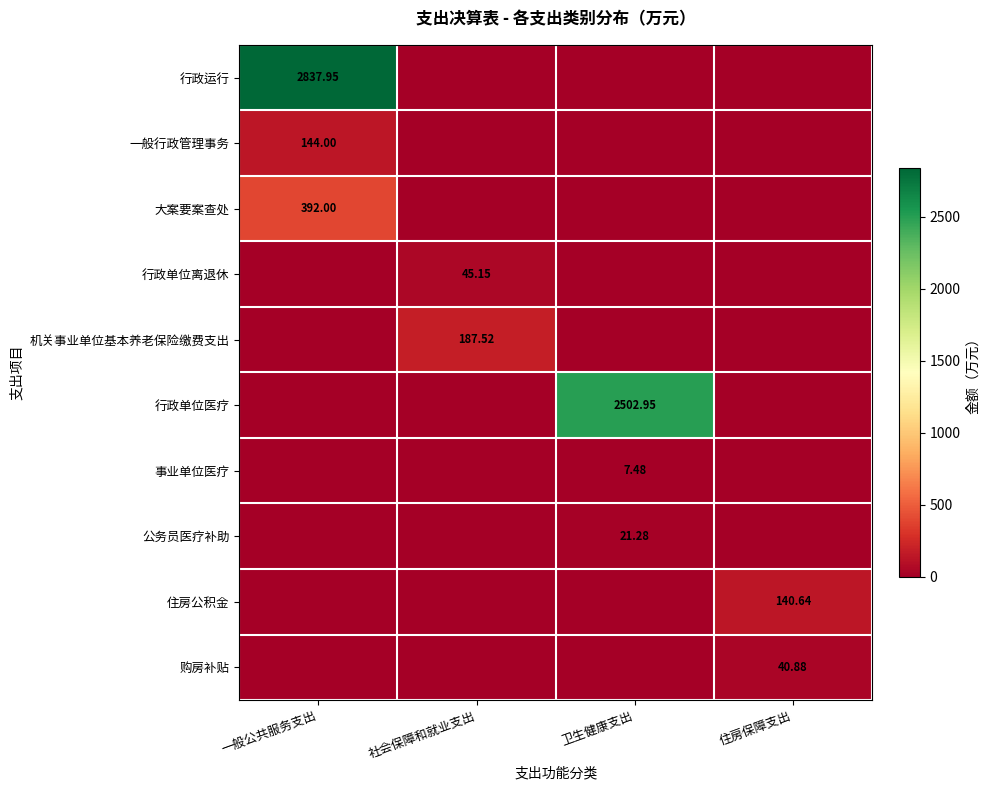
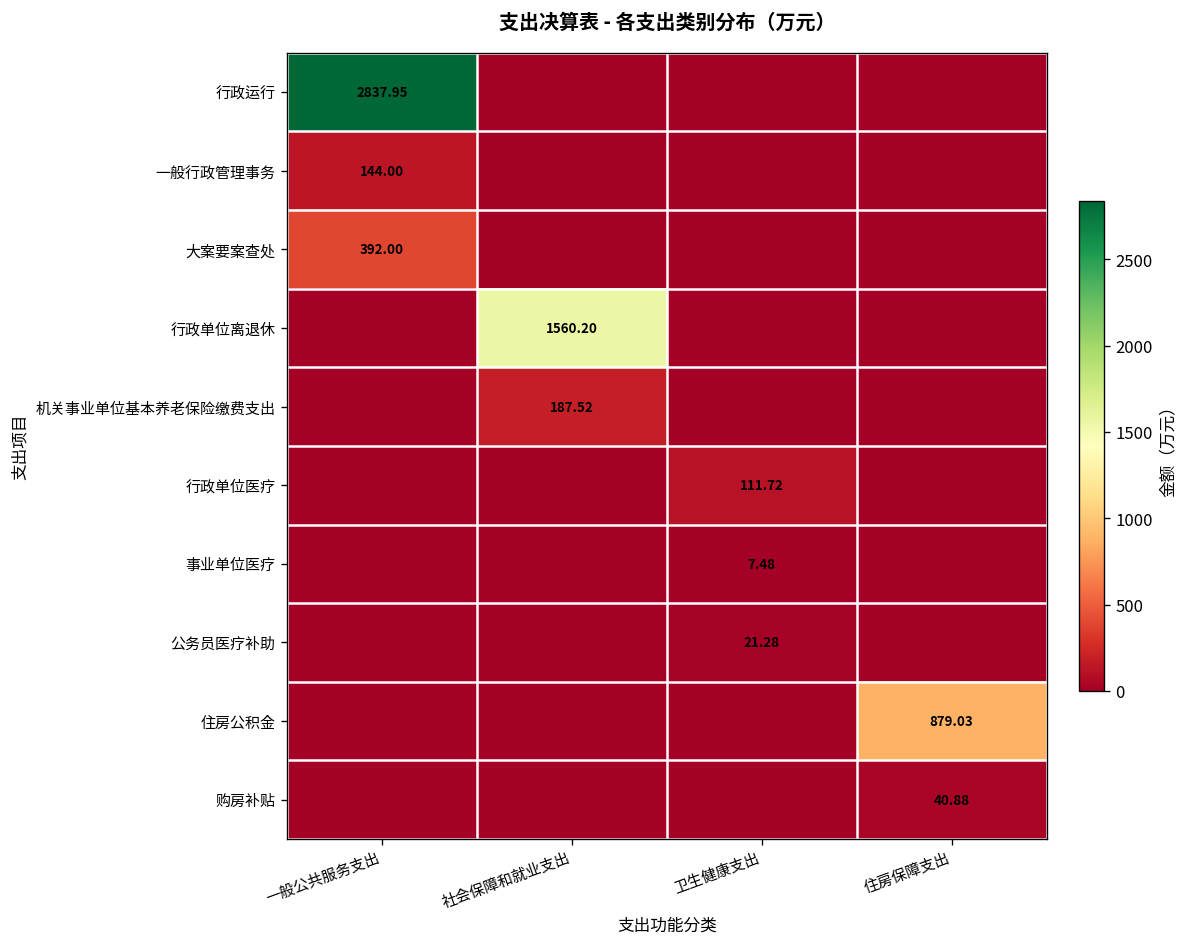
  {
    "行政运行": {
      "一般公共服务支出": 2837.95
    },
    "一般行政管理事务": {
      "一般公共服务支出": 144.00
    },
    "大案要案查处": {
      "一般公共服务支出": 392.00
    },
    "行政单位离退休": {
-     "社会保障和就业支出": 45.15
+     "社会保障和就业支出": 1560.20
    },
    "机关事业单位基本养老保险缴费支出": {
      "社会保障和就业支出": 187.52
    },
    "行政单位医疗": {
-     "卫生健康支出": 2502.95
+     "卫生健康支出": 111.72
    },
    "事业单位医疗": {
      "卫生健康支出": 7.48
    },
    "公务员医疗补助": {
      "卫生健康支出": 21.28
    },
    "住房公积金": {
-     "住房保障支出": 140.64
+     "住房保障支出": 879.03
    },
    "购房补贴": {
      "住房保障支出": 40.88
    }
  }
